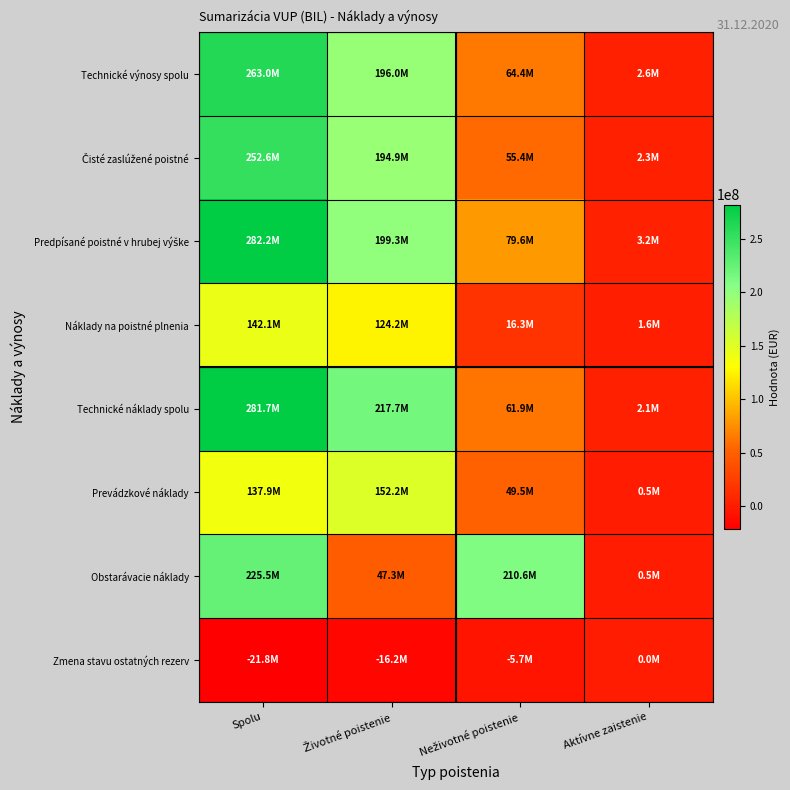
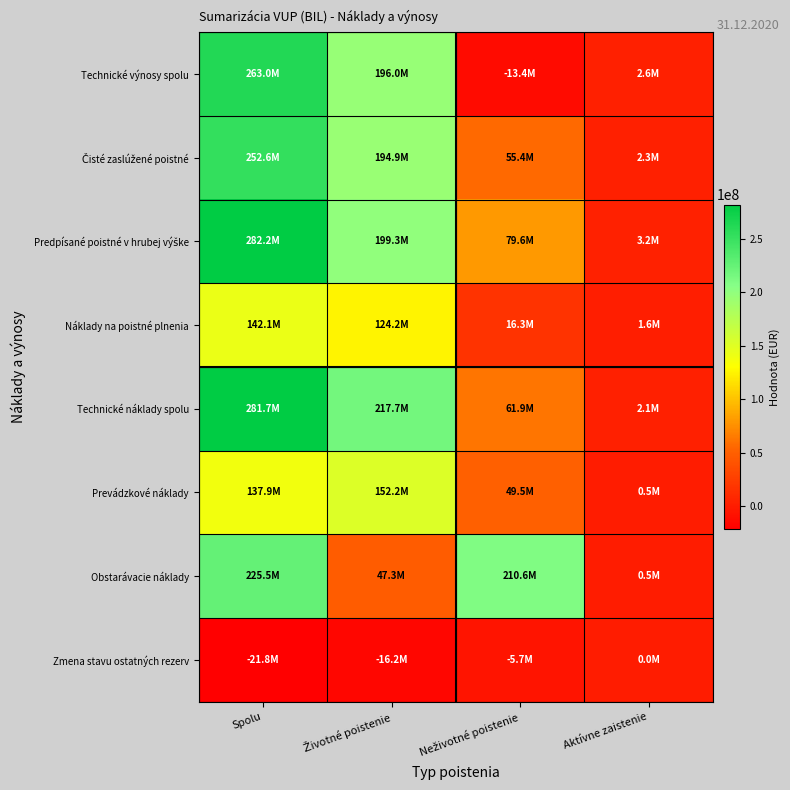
  {
    "Technické výnosy spolu": {
      "Spolu": "263.0M",
      "Životné poistenie": "196.0M",
-     "Neživotné poistenie": "64.4M",
+     "Neživotné poistenie": "-13.4M",
      "Aktívne zaistenie": "2.6M"
    },
    "Čisté zaslúžené poistné": {
      "Spolu": "252.6M",
      "Životné poistenie": "194.9M",
      "Neživotné poistenie": "55.4M",
      "Aktívne zaistenie": "2.3M"
    },
    "Predpísané poistné v hrubej výške": {
      "Spolu": "282.2M",
      "Životné poistenie": "199.3M",
      "Neživotné poistenie": "79.6M",
      "Aktívne zaistenie": "3.2M"
    },
    "Náklady na poistné plnenia": {
      "Spolu": "142.1M",
      "Životné poistenie": "124.2M",
      "Neživotné poistenie": "16.3M",
      "Aktívne zaistenie": "1.6M"
    },
    "Technické náklady spolu": {
      "Spolu": "281.7M",
      "Životné poistenie": "217.7M",
      "Neživotné poistenie": "61.9M",
      "Aktívne zaistenie": "2.1M"
    },
    "Prevádzkové náklady": {
      "Spolu": "137.9M",
      "Životné poistenie": "152.2M",
      "Neživotné poistenie": "49.5M",
      "Aktívne zaistenie": "0.5M"
    },
    "Obstarávacie náklady": {
      "Spolu": "225.5M",
      "Životné poistenie": "47.3M",
      "Neživotné poistenie": "210.6M",
      "Aktívne zaistenie": "0.5M"
    },
    "Zmena stavu ostatných rezerv": {
      "Spolu": "-21.8M",
      "Životné poistenie": "-16.2M",
      "Neživotné poistenie": "-5.7M",
      "Aktívne zaistenie": "0.0M"
    }
  }
